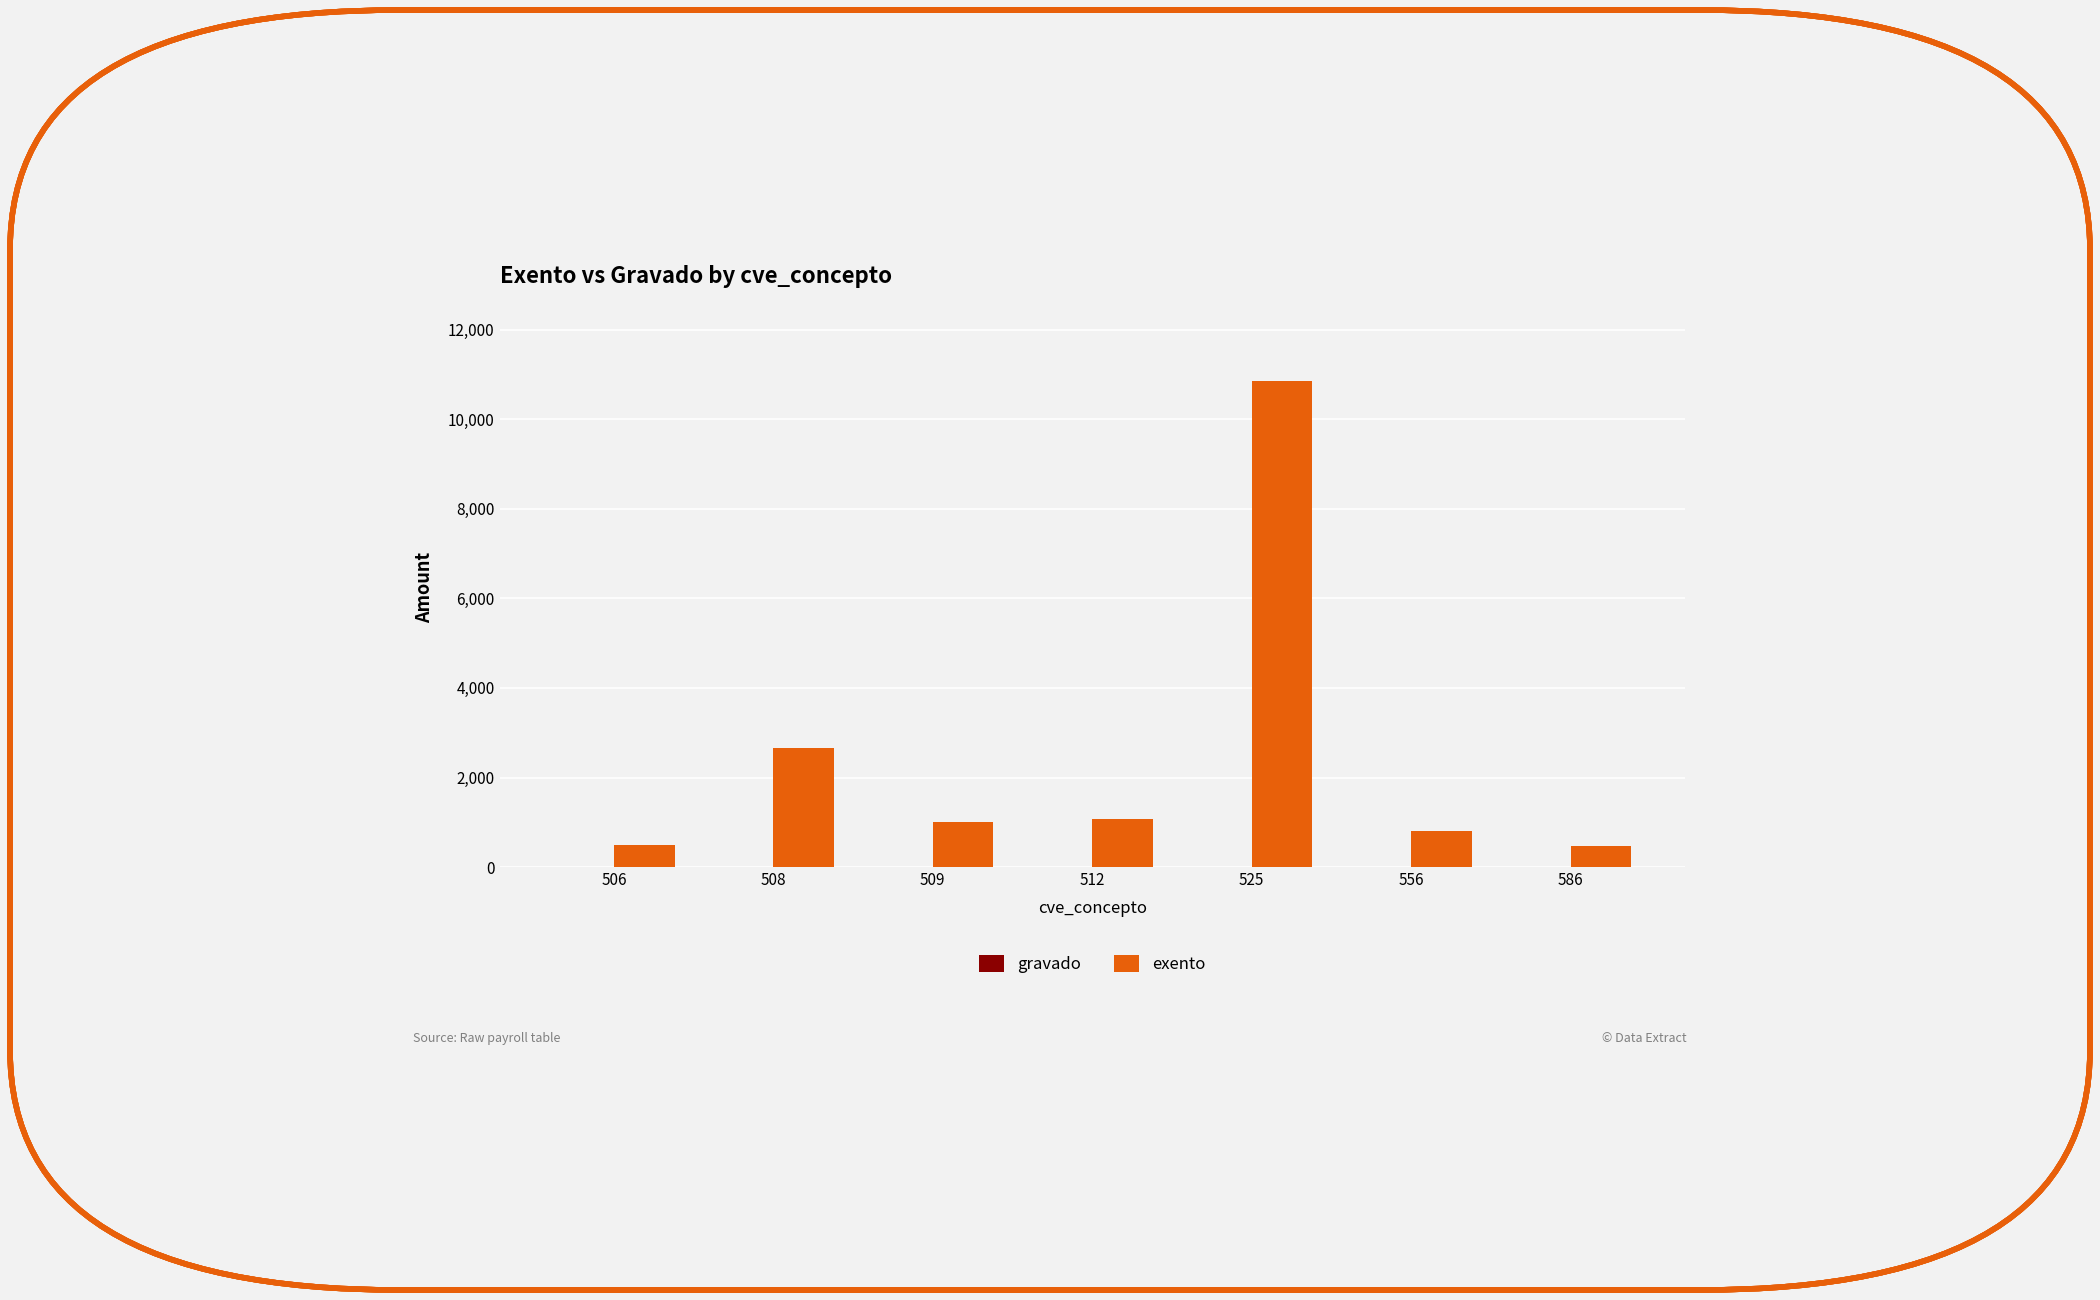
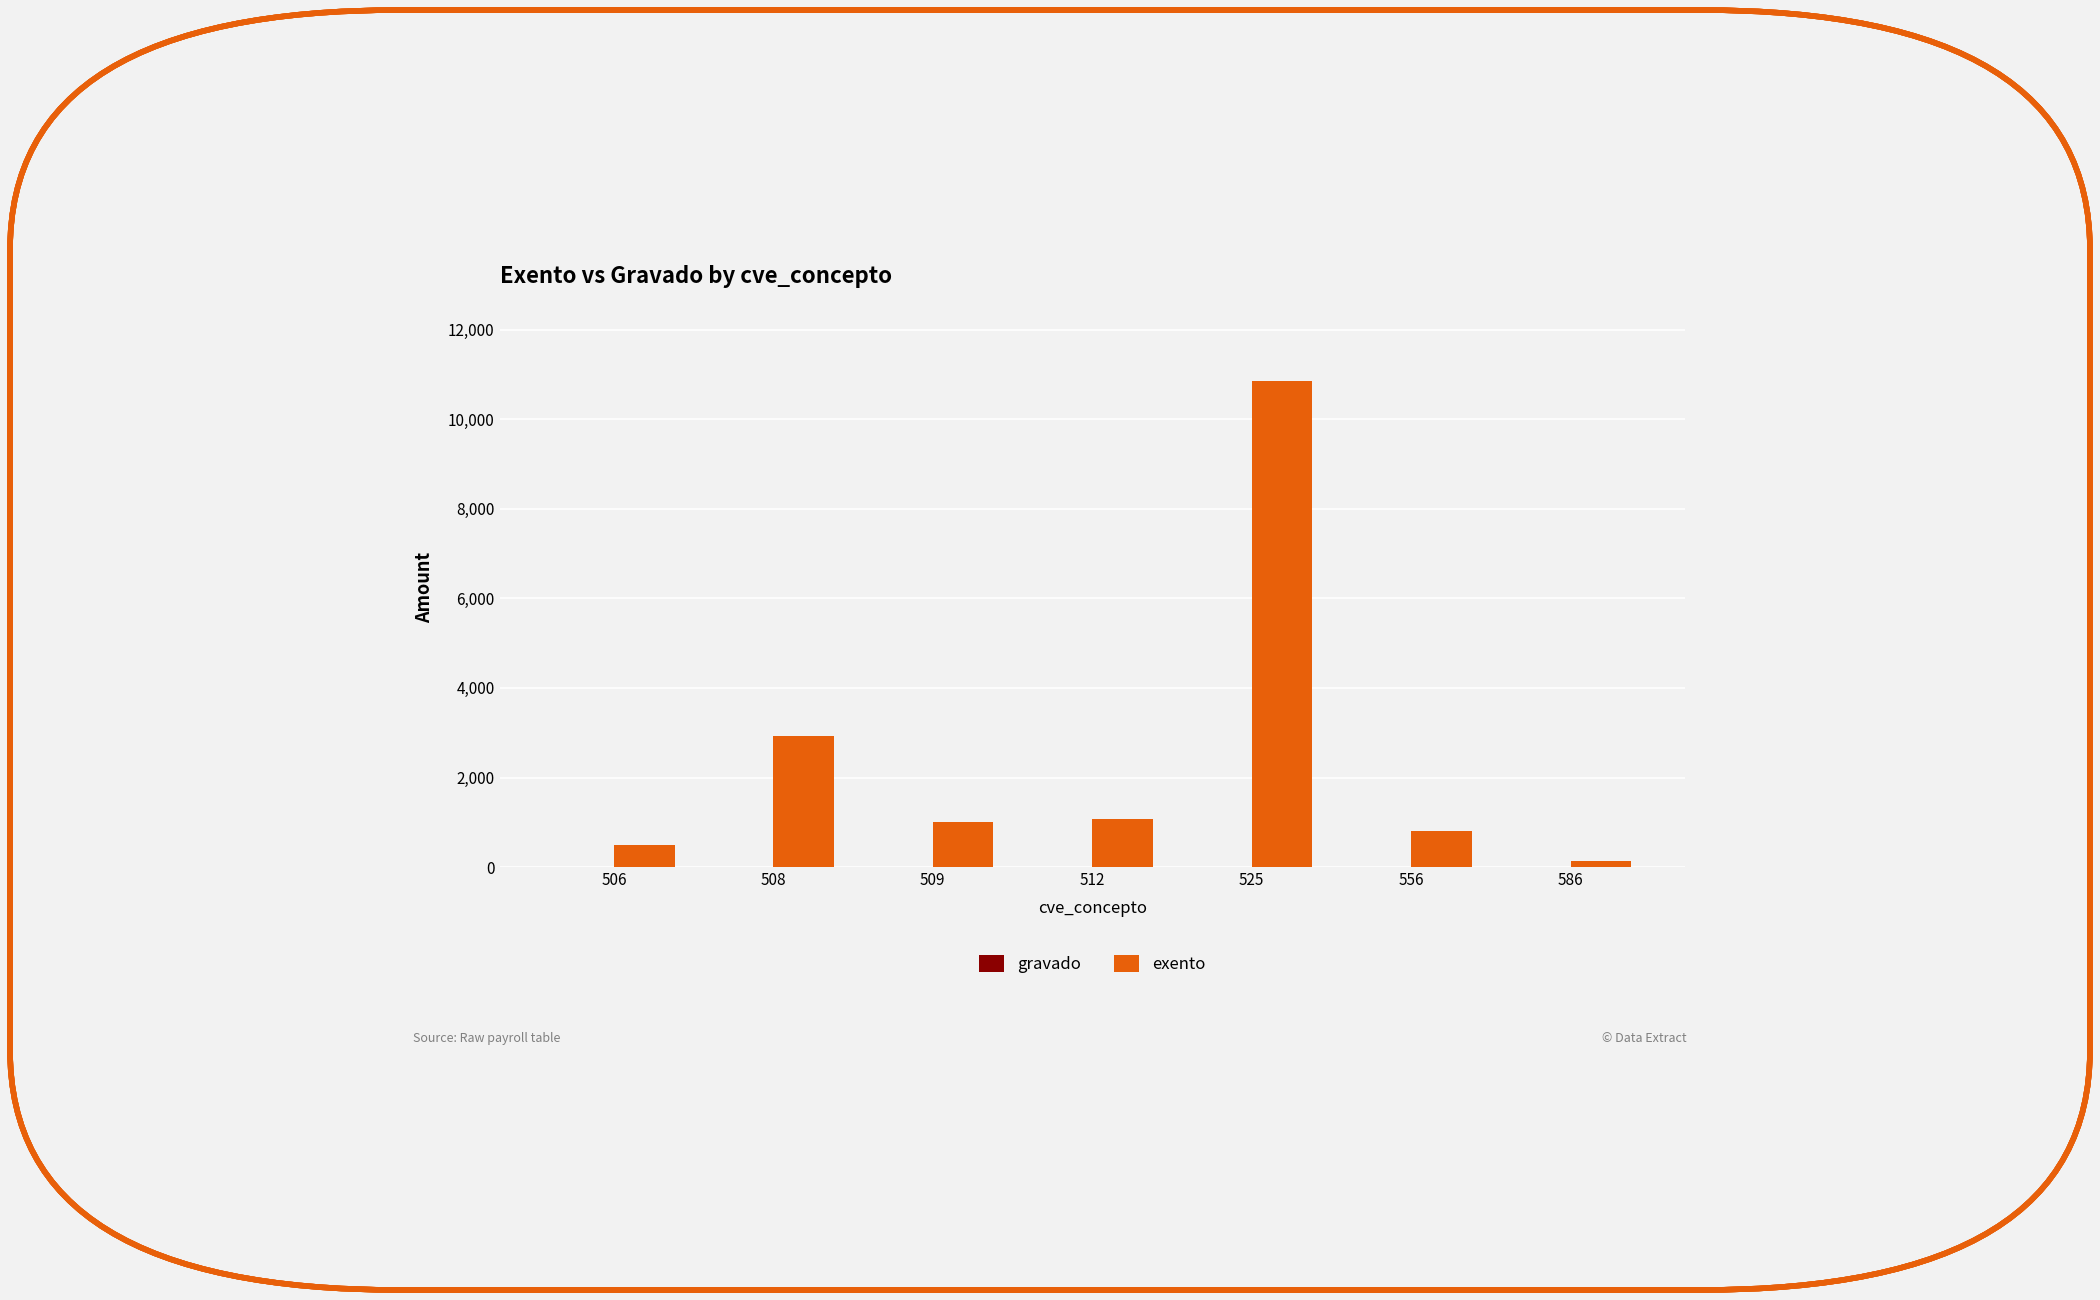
  {
    "gravado": {
      "506": "0",
      "508": "0",
      "509": "0",
      "512": "0",
      "525": "0",
      "556": "0",
      "586": "0"
    },
    "exento": {
      "506": "500",
-     "508": "2,700",
+     "508": "2,900",
      "509": "1,000",
      "512": "1,100",
      "525": "10,900",
      "556": "800",
-     "586": "500"
+     "586": "100"
    }
  }
